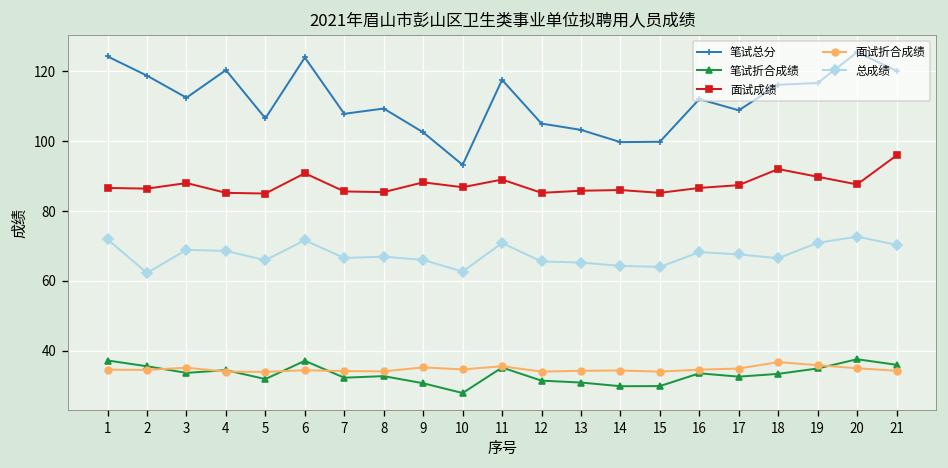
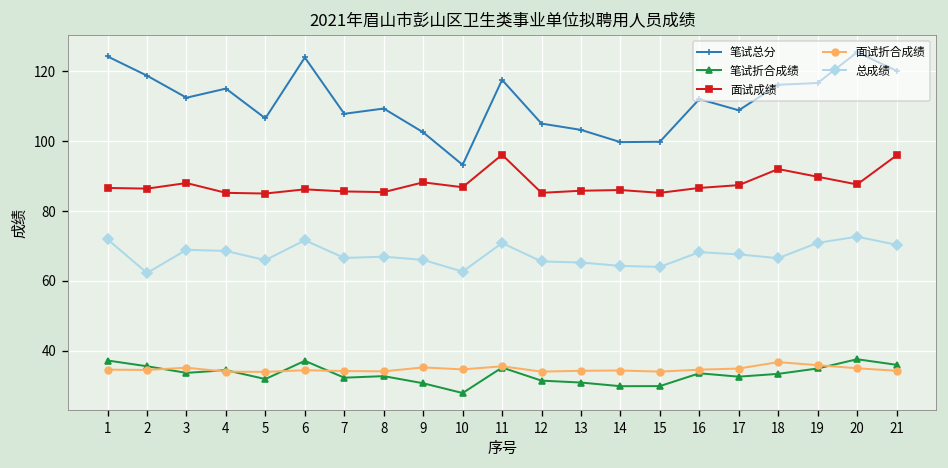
  {
    "笔试总分": {
      "1": 124,
      "2": 119,
      "3": 112,
-     "4": 120,
+     "4": 115,
      "5": 107,
      "6": 124,
      "7": 108,
      "8": 109,
      "9": 103,
      "10": 93,
      "11": 118,
      "12": 105,
      "13": 103,
      "14": 100,
      "15": 100,
      "16": 112,
      "17": 109
    },
    "笔试折合成绩": {
      "1": 37,
      "2": 36,
      "3": 34,
      "5": 32,
      "6": 37,
      "7": 32,
      "8": 33,
      "9": 31,
      "10": 28,
      "12": 32,
      "13": 31,
      "14": 30,
      "15": 30,
      "16": 34,
      "17": 33,
      "18": 33,
      "19": 35,
      "20": 38,
      "21": 36
    },
    "面试成绩": {
      "1": 87,
      "2": 86,
      "3": 88,
      "4": 85,
      "5": 85,
-     "6": 91,
+     "6": 86,
      "7": 86,
      "8": 85,
      "9": 88,
      "10": 87,
-     "11": 89,
+     "11": 96,
      "12": 85,
      "13": 86,
      "14": 86,
      "15": 85,
      "16": 87,
      "17": 87,
      "18": 92,
      "19": 90,
      "20": 88,
      "21": 96
    },
    "面试折合成绩": {
      "1": 35,
      "2": 35,
      "3": 35,
      "5": 34,
      "6": 34,
      "7": 34,
      "8": 34,
      "9": 35,
      "10": 35,
      "12": 34,
      "13": 34,
      "14": 34,
      "15": 34,
      "16": 35,
      "17": 35,
      "18": 37,
      "19": 36,
      "20": 35,
      "21": 34
    },
    "总成绩": {
      "1": 72,
      "2": 62,
      "3": 69,
      "4": 69,
      "5": 66,
      "6": 72,
      "7": 67,
      "8": 67,
      "9": 66,
      "10": 63,
      "11": 71,
      "12": 66,
      "13": 65,
      "14": 64,
      "15": 64,
      "16": 68,
      "17": 68,
      "18": 67,
      "19": 71,
      "20": 73,
      "21": 70
    }
  }
